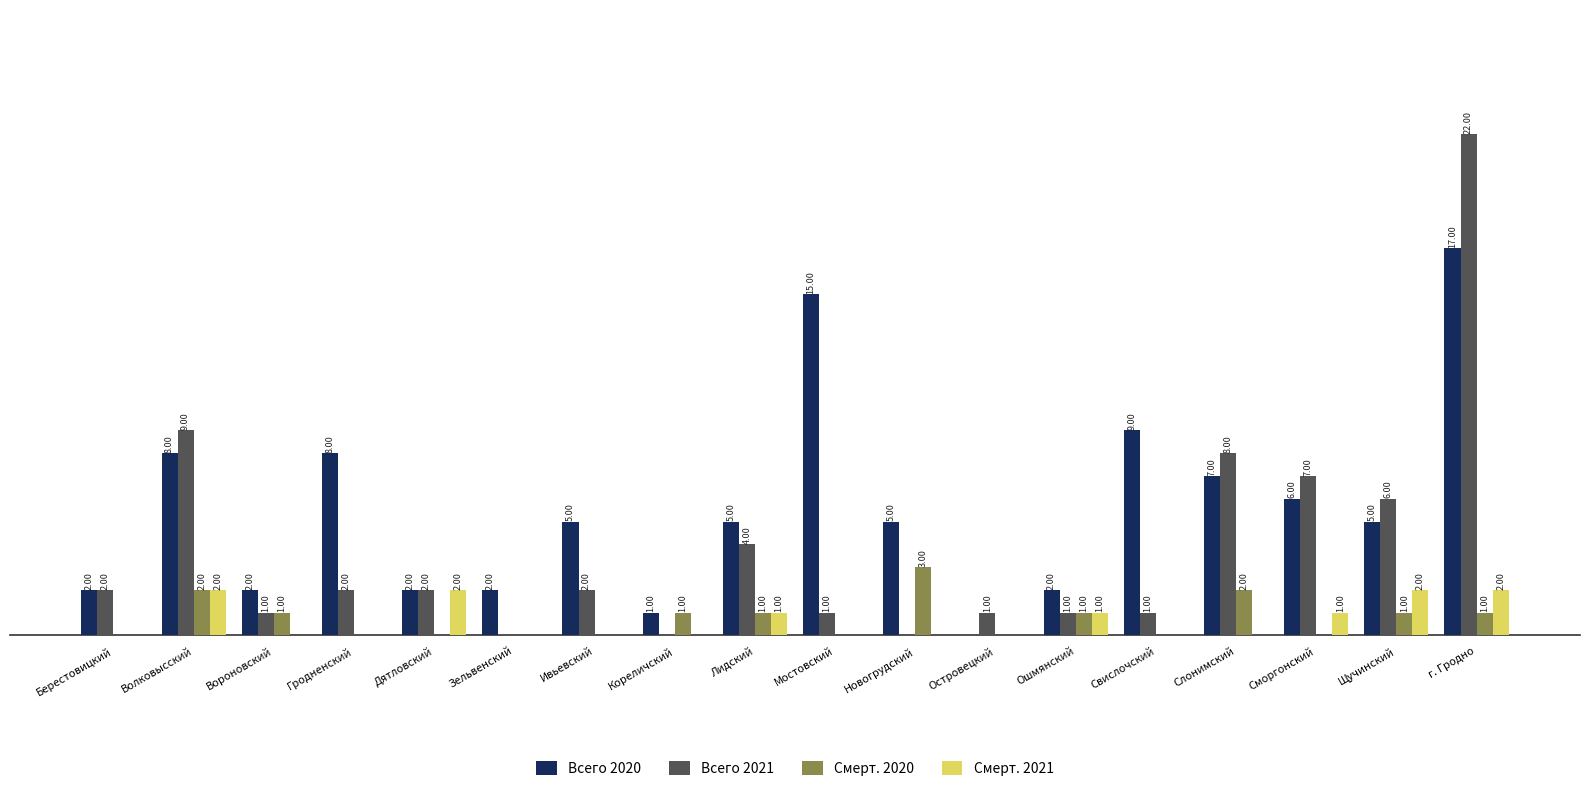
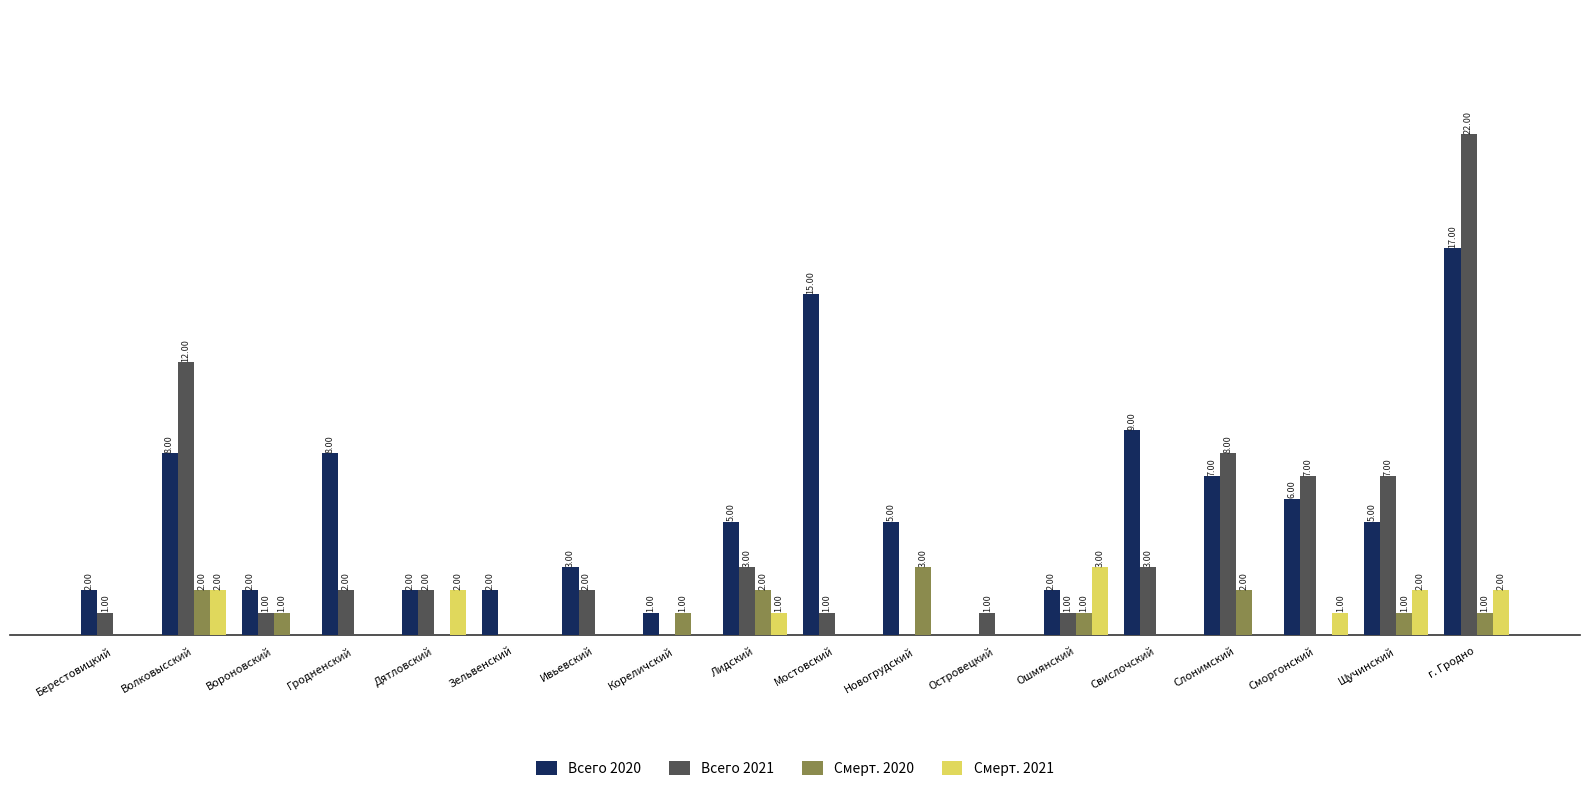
  {
    "Всего 2020": {
      "Берестовицкий": 2.00,
      "Волковысский": 8.00,
      "Вороновский": 2.00,
      "Гродненский": 8.00,
      "Дятловский": 2.00,
      "Зельвенский": 2.00,
-     "Ивьевский": 5.00,
+     "Ивьевский": 3.00,
      "Кореличский": 1.00,
      "Лидский": 5.00,
      "Мостовский": 15.00,
      "Новогрудский": 5.00,
      "Ошмянский": 2.00,
      "Свислочский": 9.00,
      "Слонимский": 7.00,
      "Сморгонский": 6.00,
      "Щучинский": 5.00,
      "г. Гродно": 17.00
    },
    "Всего 2021": {
-     "Берестовицкий": 2.00,
-     "Волковысский": 9.00,
+     "Берестовицкий": 1.00,
+     "Волковысский": 12.00,
      "Вороновский": 1.00,
      "Гродненский": 2.00,
      "Дятловский": 2.00,
      "Ивьевский": 2.00,
-     "Лидский": 4.00,
+     "Лидский": 3.00,
      "Мостовский": 1.00,
      "Островецкий": 1.00,
      "Ошмянский": 1.00,
-     "Свислочский": 1.00,
+     "Свислочский": 3.00,
      "Слонимский": 8.00,
      "Сморгонский": 7.00,
-     "Щучинский": 6.00,
+     "Щучинский": 7.00,
      "г. Гродно": 22.00
    },
    "Смерт. 2020": {
      "Волковысский": 2.00,
      "Вороновский": 1.00,
      "Кореличский": 1.00,
-     "Лидский": 1.00,
+     "Лидский": 2.00,
      "Новогрудский": 3.00,
      "Ошмянский": 1.00,
      "Слонимский": 2.00,
      "Щучинский": 1.00,
      "г. Гродно": 1.00
    },
    "Смерт. 2021": {
      "Волковысский": 2.00,
      "Дятловский": 2.00,
      "Лидский": 1.00,
-     "Ошмянский": 1.00,
+     "Ошмянский": 3.00,
      "Сморгонский": 1.00,
      "Щучинский": 2.00,
      "г. Гродно": 2.00
    }
  }
